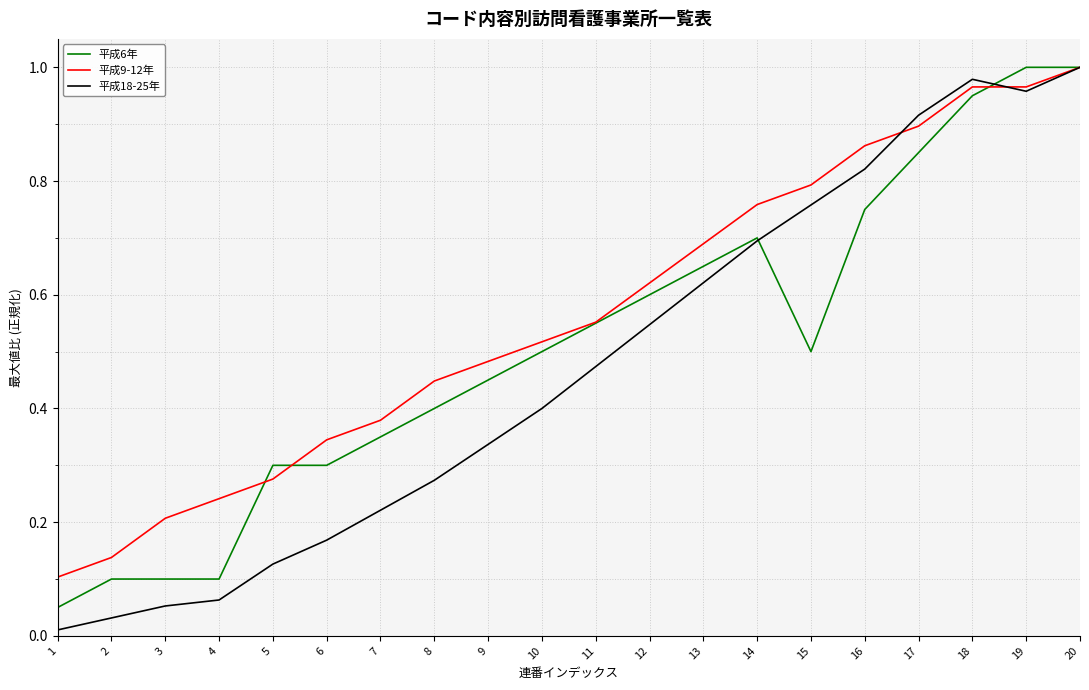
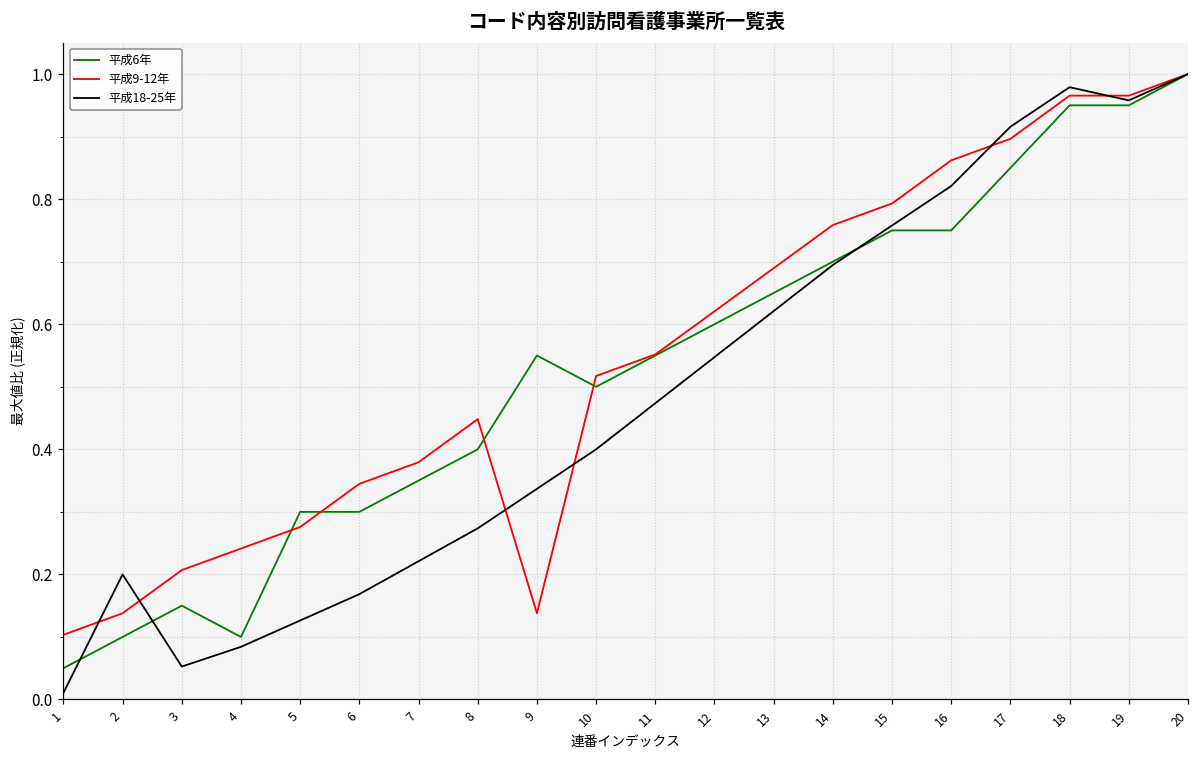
  {
    "平成6年": {
      "1": 0.05,
      "2": 0.10,
-     "3": 0.10,
+     "3": 0.15,
      "4": 0.10,
      "5": 0.30,
      "6": 0.30,
      "7": 0.35,
      "8": 0.40,
-     "9": 0.45,
+     "9": 0.55,
      "10": 0.50,
      "12": 0.60,
      "13": 0.65,
      "14": 0.70,
-     "15": 0.50,
+     "15": 0.75,
      "16": 0.75,
      "17": 0.85,
      "18": 0.95,
-     "19": 1.00
+     "19": 0.95
    },
    "平成9-12年": {
      "1": 0.10,
      "2": 0.14,
      "3": 0.21,
      "4": 0.24,
      "5": 0.28,
      "6": 0.34,
      "7": 0.38,
      "8": 0.45,
-     "9": 0.48,
+     "9": 0.14,
      "10": 0.52,
      "12": 0.62,
      "13": 0.69,
      "14": 0.76,
      "15": 0.79,
      "16": 0.86,
      "17": 0.90,
      "18": 0.97,
      "19": 0.97
    },
    "平成18-25年": {
      "1": 0.01,
-     "2": 0.03,
+     "2": 0.20,
      "3": 0.05,
-     "4": 0.06,
+     "4": 0.08,
      "5": 0.13,
      "6": 0.17,
      "7": 0.22,
      "8": 0.27,
      "9": 0.34,
      "10": 0.40,
      "11": 0.47,
      "12": 0.55,
      "13": 0.62,
      "14": 0.69,
      "15": 0.76,
      "16": 0.82,
      "17": 0.92,
      "18": 0.98,
      "19": 0.96
    }
  }
